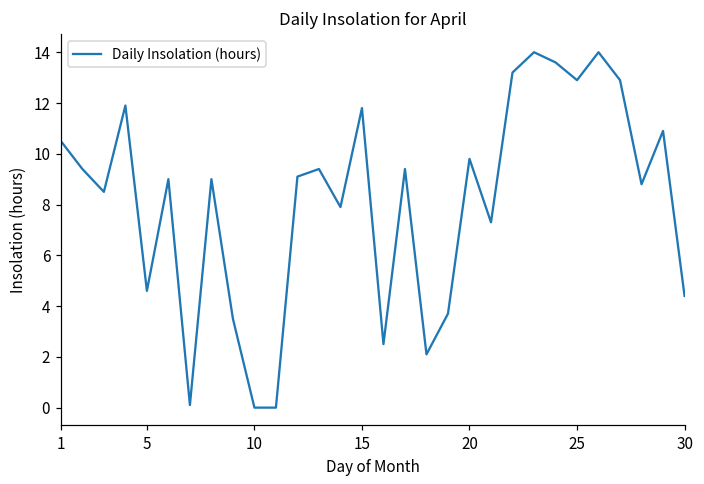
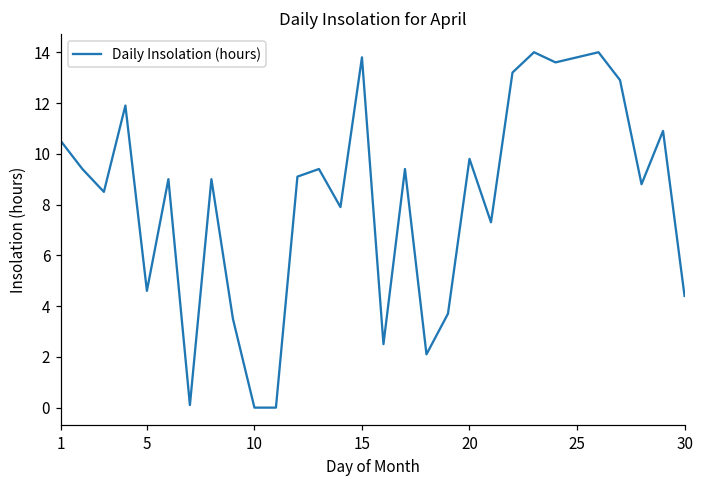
  {
    "1": 10.5,
    "5": 4.6,
    "10": 0.0,
-   "15": 11.8,
+   "15": 13.8,
    "20": 9.8,
-   "25": 12.9,
+   "25": 13.8,
    "30": 4.4
  }
